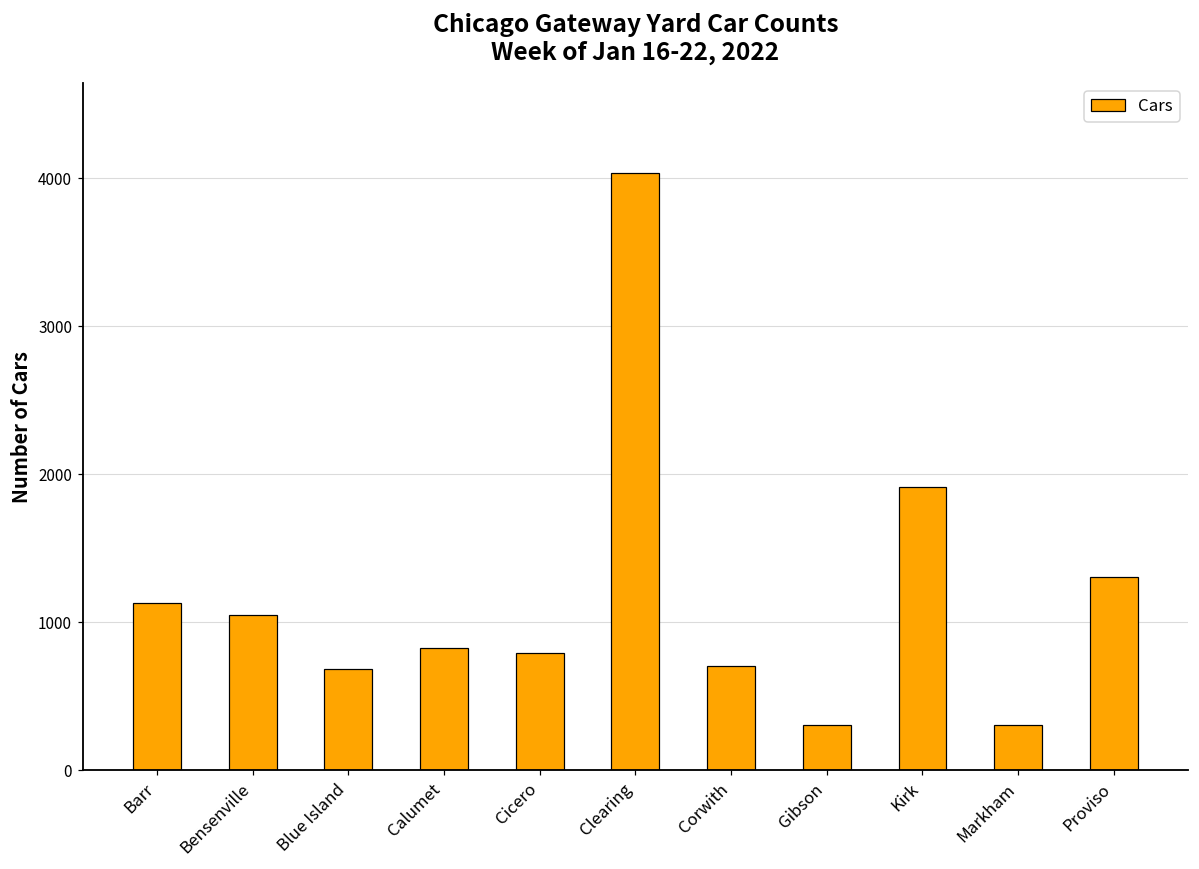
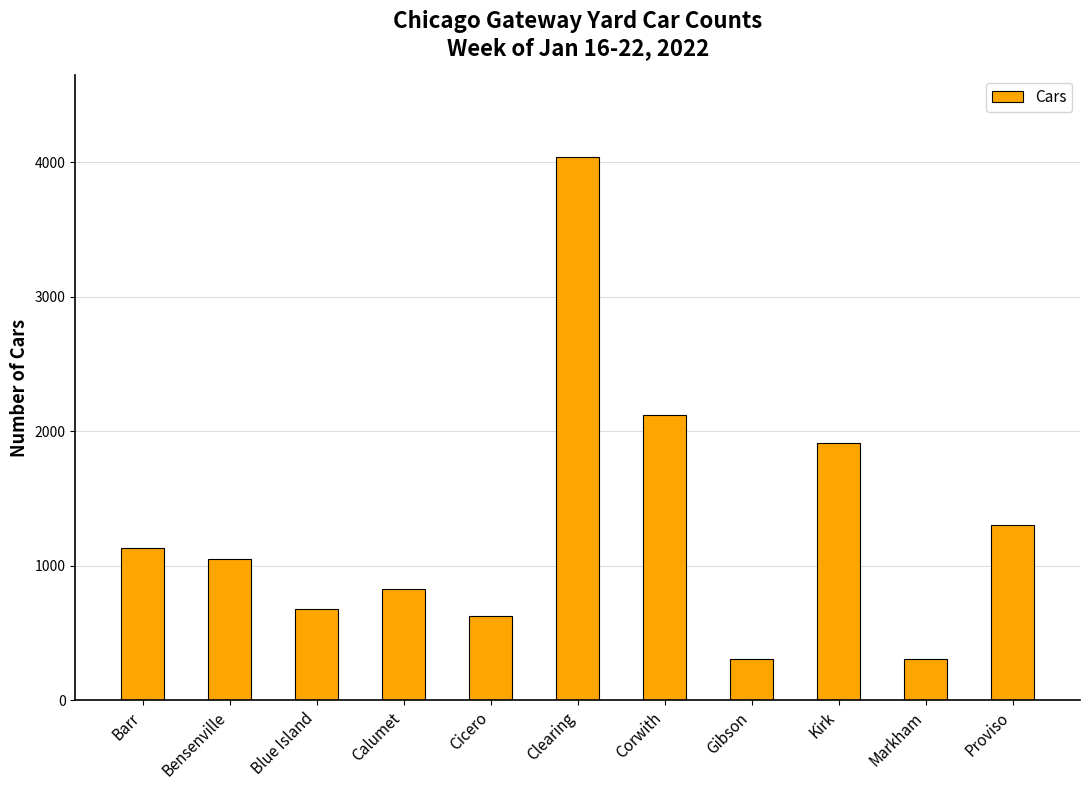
  {
    "Barr": 1130,
    "Bensenville": 1050,
    "Blue Island": 680,
    "Calumet": 830,
-   "Cicero": 790,
+   "Cicero": 630,
    "Clearing": 4040,
-   "Corwith": 700,
+   "Corwith": 2120,
    "Gibson": 310,
    "Kirk": 1910,
    "Markham": 310,
    "Proviso": 1310
  }
